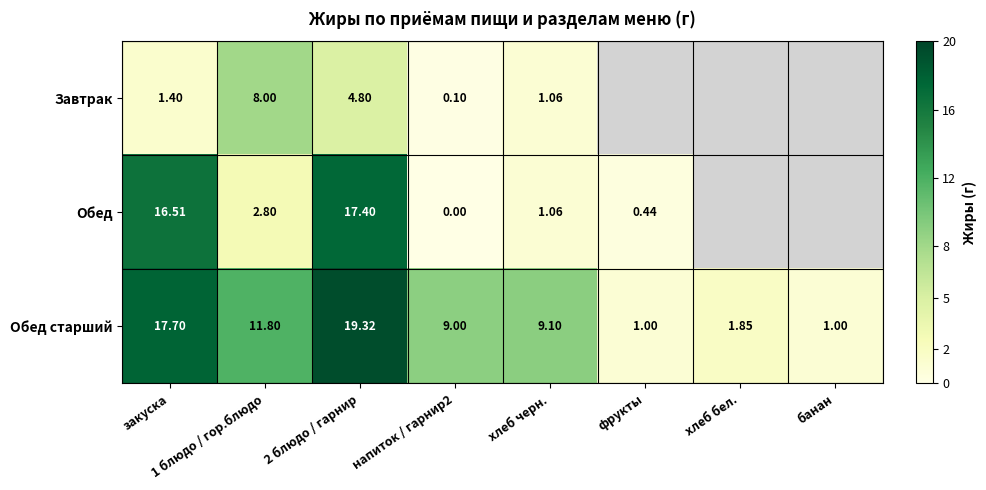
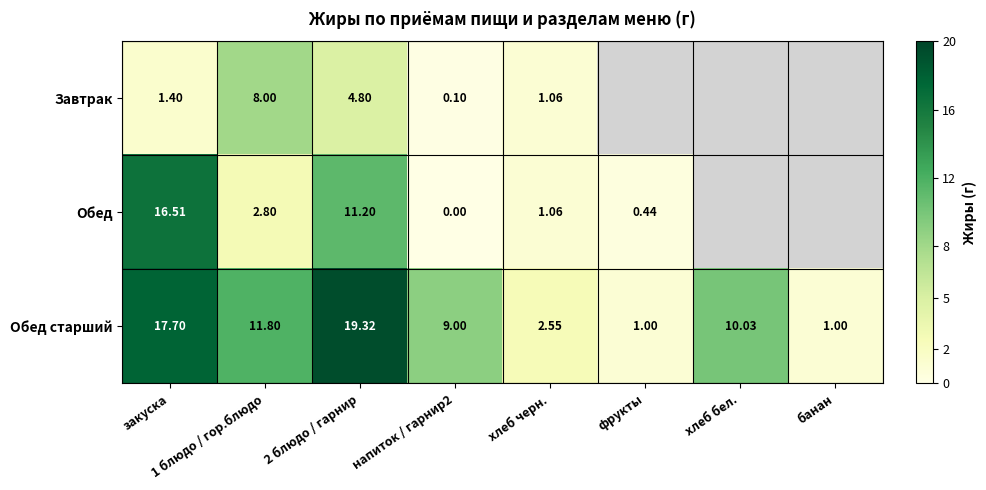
  {
    "Завтрак": {
      "закуска": 1.40,
      "1 блюдо / гор.блюдо": 8.00,
      "2 блюдо / гарнир": 4.80,
      "напиток / гарнир2": 0.10,
      "хлеб черн.": 1.06
    },
    "Обед": {
      "закуска": 16.51,
      "1 блюдо / гор.блюдо": 2.80,
-     "2 блюдо / гарнир": 17.40,
+     "2 блюдо / гарнир": 11.20,
      "напиток / гарнир2": 0.00,
      "хлеб черн.": 1.06,
      "фрукты": 0.44
    },
    "Обед старший": {
      "закуска": 17.70,
      "1 блюдо / гор.блюдо": 11.80,
      "2 блюдо / гарнир": 19.32,
      "напиток / гарнир2": 9.00,
-     "хлеб черн.": 9.10,
+     "хлеб черн.": 2.55,
      "фрукты": 1.00,
-     "хлеб бел.": 1.85,
+     "хлеб бел.": 10.03,
      "банан": 1.00
    }
  }
